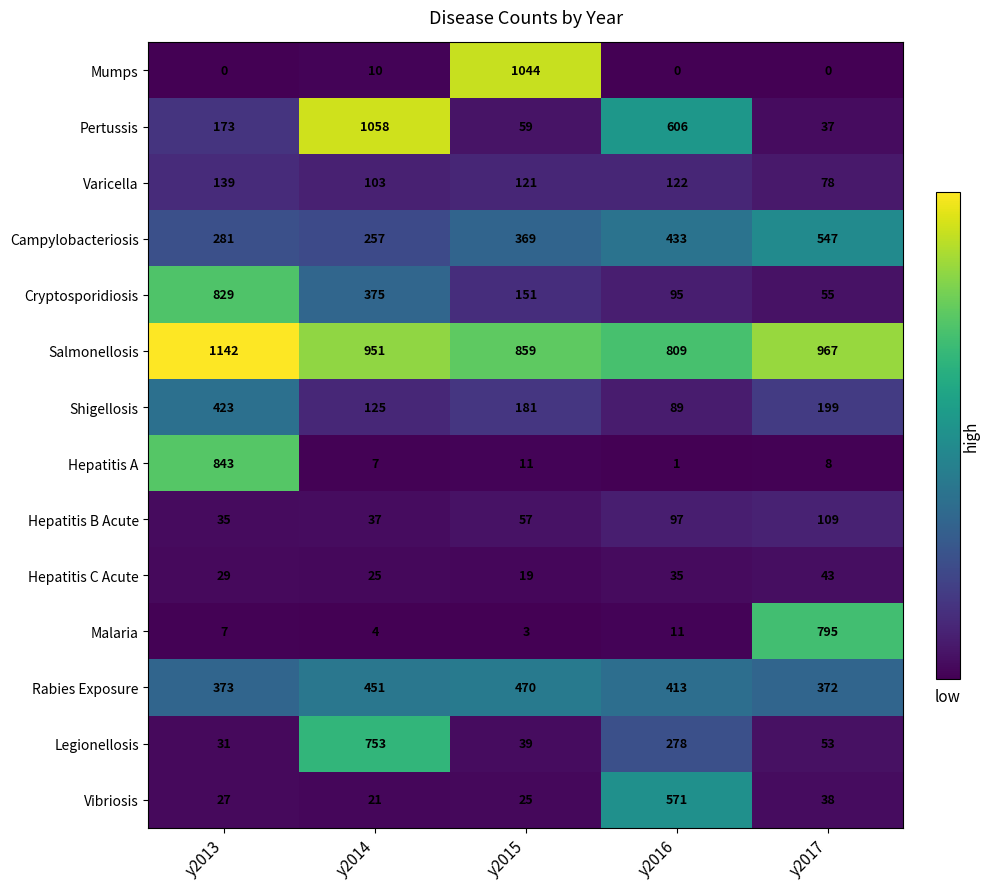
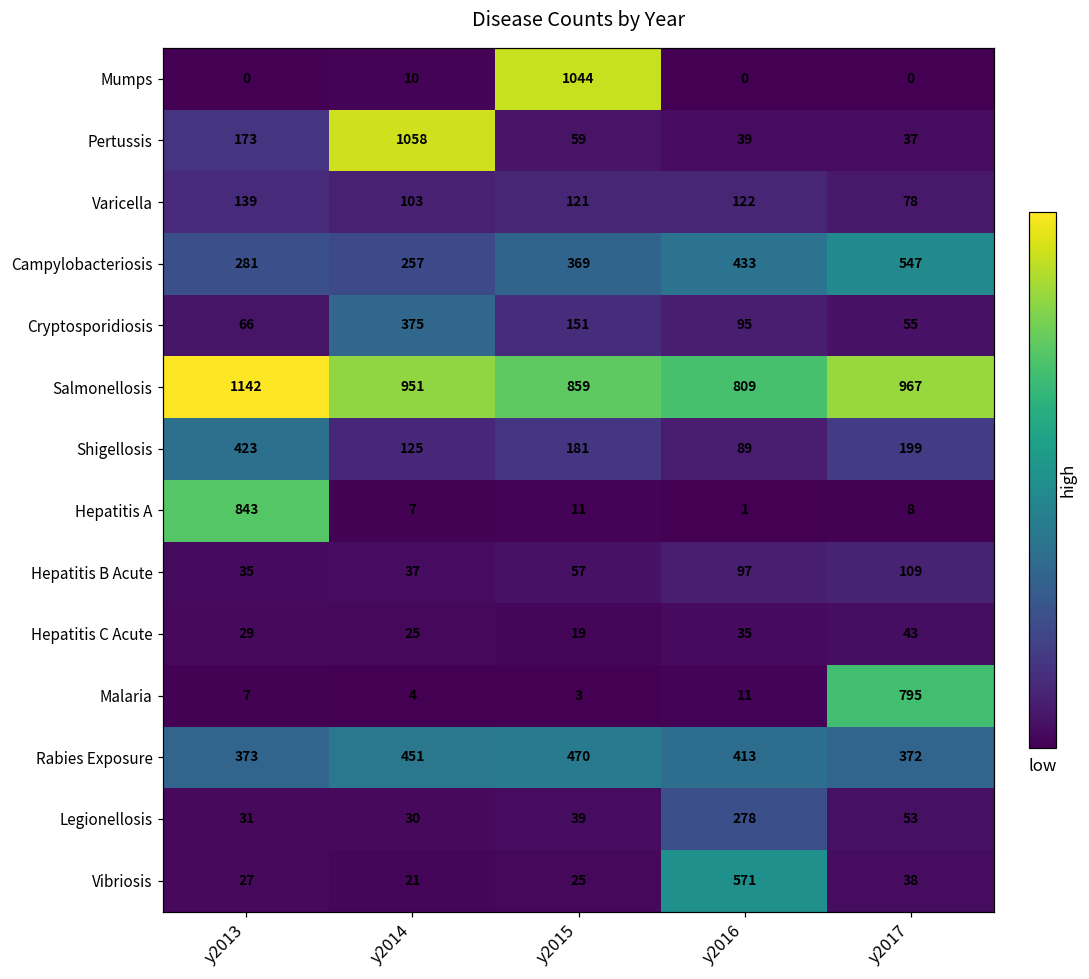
  {
    "Mumps": {
      "y2013": 0,
      "y2014": 10,
      "y2015": 1044,
      "y2016": 0,
      "y2017": 0
    },
    "Pertussis": {
      "y2013": 173,
      "y2014": 1058,
      "y2015": 59,
-     "y2016": 606,
+     "y2016": 39,
      "y2017": 37
    },
    "Varicella": {
      "y2013": 139,
      "y2014": 103,
      "y2015": 121,
      "y2016": 122,
      "y2017": 78
    },
    "Campylobacteriosis": {
      "y2013": 281,
      "y2014": 257,
      "y2015": 369,
      "y2016": 433,
      "y2017": 547
    },
    "Cryptosporidiosis": {
-     "y2013": 829,
+     "y2013": 66,
      "y2014": 375,
      "y2015": 151,
      "y2016": 95,
      "y2017": 55
    },
    "Salmonellosis": {
      "y2013": 1142,
      "y2014": 951,
      "y2015": 859,
      "y2016": 809,
      "y2017": 967
    },
    "Shigellosis": {
      "y2013": 423,
      "y2014": 125,
      "y2015": 181,
      "y2016": 89,
      "y2017": 199
    },
    "Hepatitis A": {
      "y2013": 843,
      "y2014": 7,
      "y2015": 11,
      "y2016": 1,
      "y2017": 8
    },
    "Hepatitis B Acute": {
      "y2013": 35,
      "y2014": 37,
      "y2015": 57,
      "y2016": 97,
      "y2017": 109
    },
    "Hepatitis C Acute": {
      "y2013": 29,
      "y2014": 25,
      "y2015": 19,
      "y2016": 35,
      "y2017": 43
    },
    "Malaria": {
      "y2013": 7,
      "y2014": 4,
      "y2015": 3,
      "y2016": 11,
      "y2017": 795
    },
    "Rabies Exposure": {
      "y2013": 373,
      "y2014": 451,
      "y2015": 470,
      "y2016": 413,
      "y2017": 372
    },
    "Legionellosis": {
      "y2013": 31,
-     "y2014": 753,
+     "y2014": 30,
      "y2015": 39,
      "y2016": 278,
      "y2017": 53
    },
    "Vibriosis": {
      "y2013": 27,
      "y2014": 21,
      "y2015": 25,
      "y2016": 571,
      "y2017": 38
    }
  }
